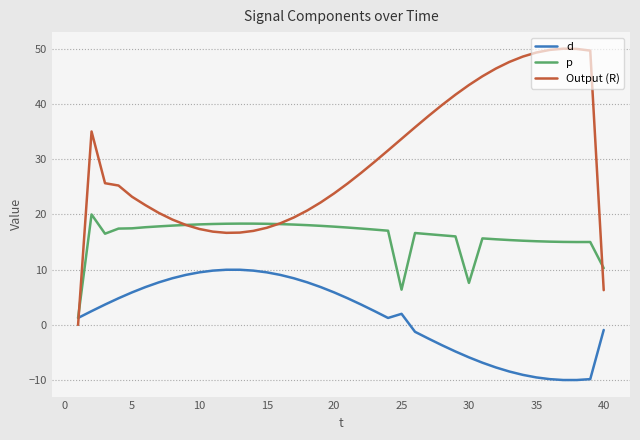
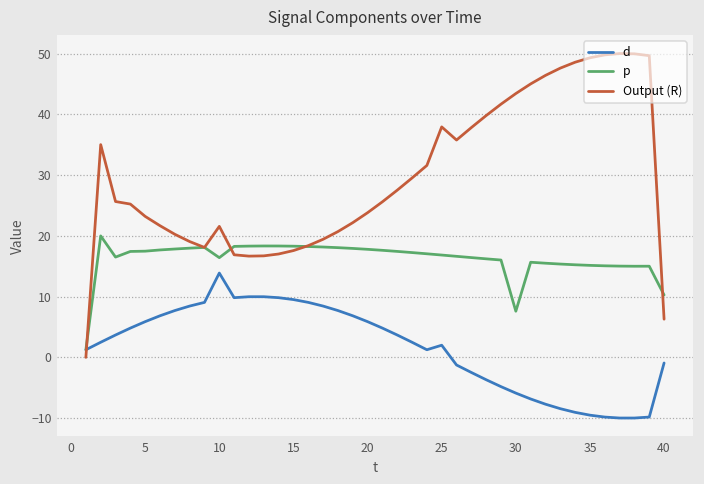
  {
    "d": {
      "5": 6,
-     "10": 10,
+     "10": 14,
      "15": 10,
      "20": 6,
      "25": 2,
      "30": -6,
      "35": -10,
      "40": -1
    },
    "p": {
      "5": 17,
-     "10": 18,
+     "10": 16,
      "15": 18,
      "20": 18,
-     "25": 6,
+     "25": 17,
      "30": 8,
      "35": 15,
      "40": 10
    },
    "Output (R)": {
      "5": 23,
-     "10": 17,
+     "10": 22,
      "15": 18,
      "20": 24,
-     "25": 34,
+     "25": 38,
      "30": 43,
      "40": 6
    }
  }
